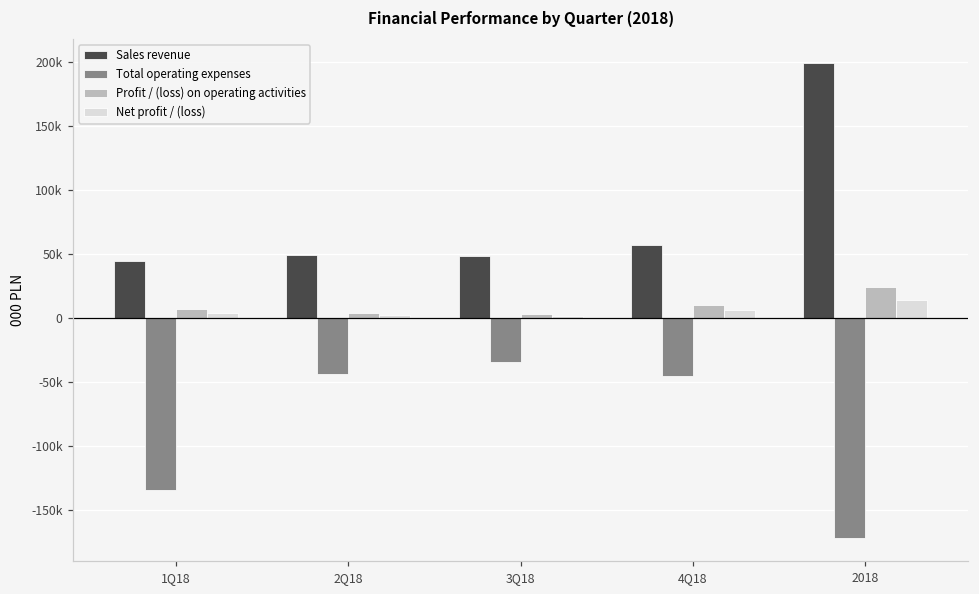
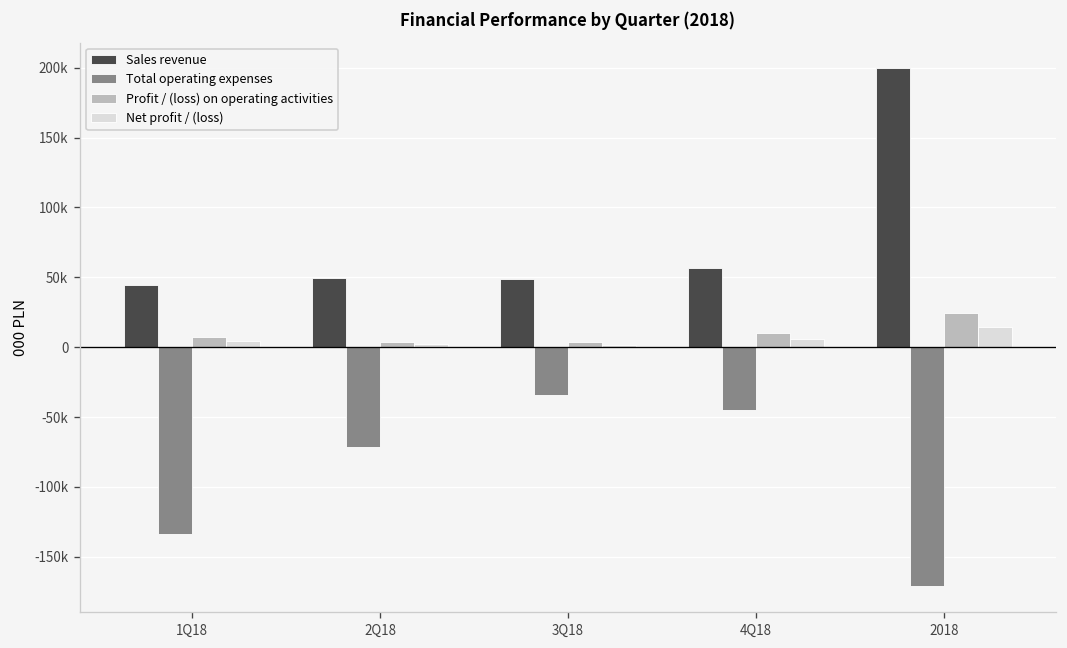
  {
    "Sales revenue": {
      "1Q18": 44000,
      "2Q18": 49000,
      "3Q18": 49000,
      "4Q18": 57000,
      "2018": 199000
    },
    "Total operating expenses": {
      "1Q18": -134000,
-     "2Q18": -44000,
+     "2Q18": -72000,
      "3Q18": -34000,
      "4Q18": -45000,
      "2018": -171000
    }
  }
